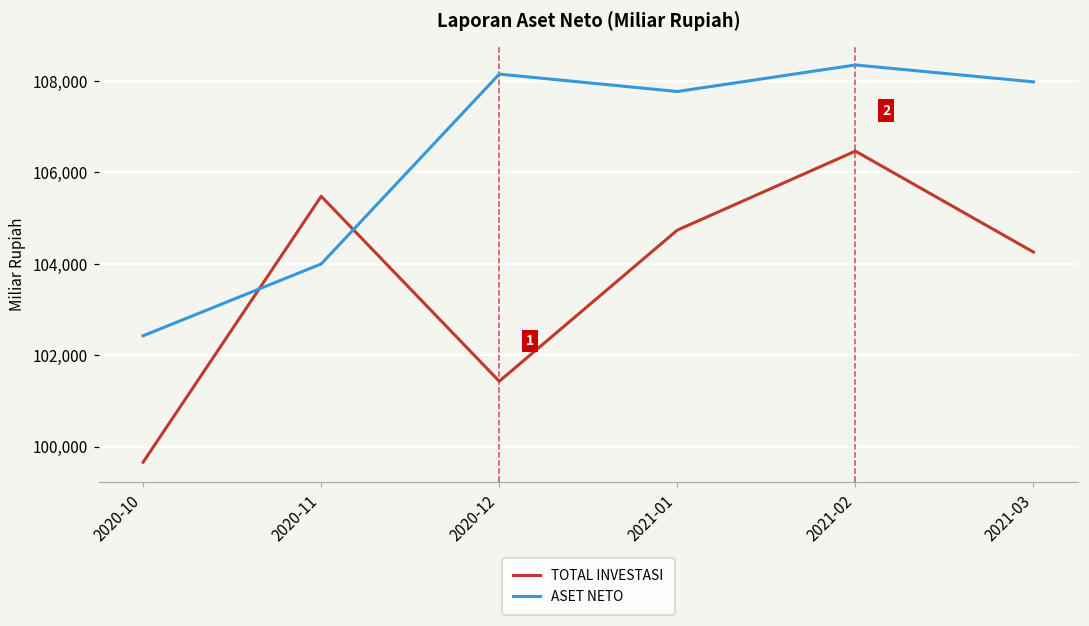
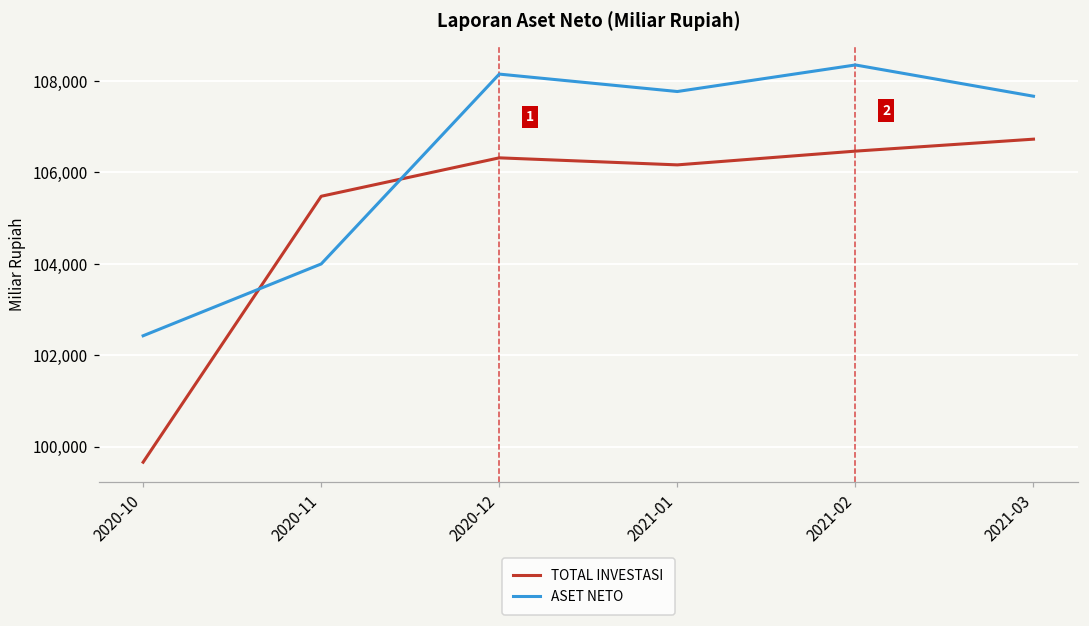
  {
    "TOTAL INVESTASI": {
      "2020-10": "99,700",
      "2020-11": "105,500",
-     "2020-12": "101,400",
-     "2021-01": "104,700",
+     "2020-12": "106,300",
+     "2021-01": "106,200",
      "2021-02": "106,500",
-     "2021-03": "104,300"
+     "2021-03": "106,700"
    },
    "ASET NETO": {
      "2020-10": "102,400",
      "2020-11": "104,000",
      "2020-12": "108,200",
      "2021-01": "107,800",
      "2021-02": "108,400",
-     "2021-03": "108,000"
+     "2021-03": "107,700"
    }
  }
